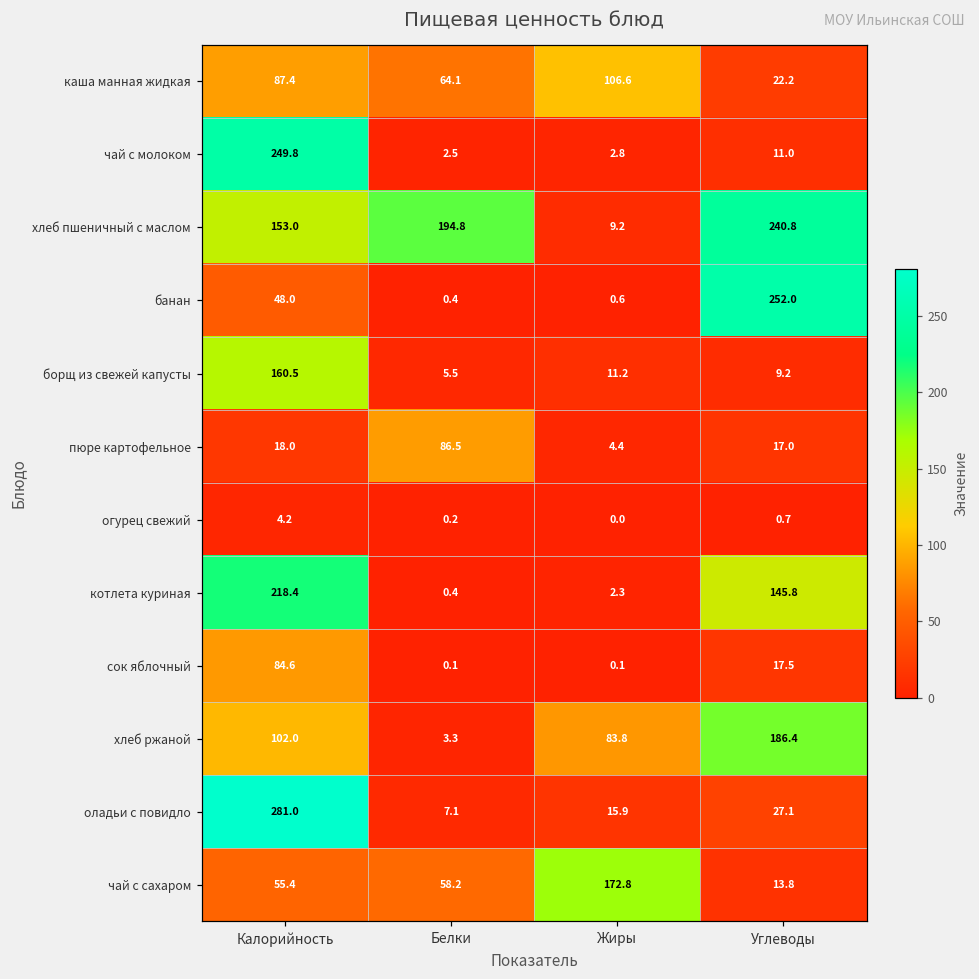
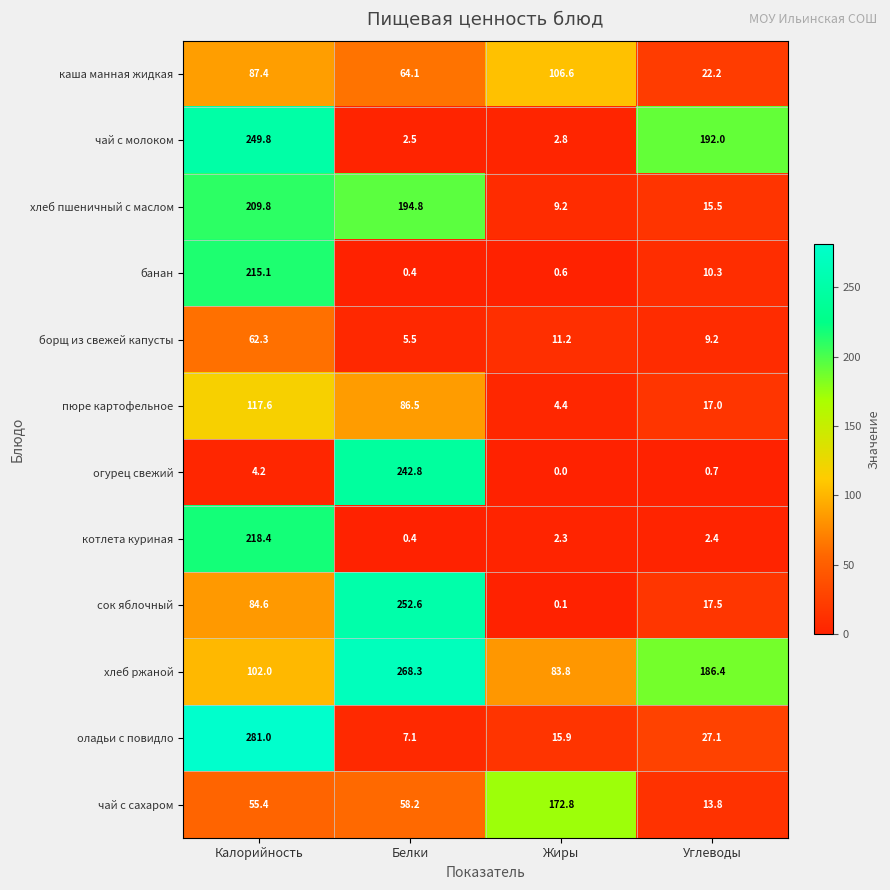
  {
    "каша манная жидкая": {
      "Калорийность": 87.4,
      "Белки": 64.1,
      "Жиры": 106.6,
      "Углеводы": 22.2
    },
    "чай с молоком": {
      "Калорийность": 249.8,
      "Белки": 2.5,
      "Жиры": 2.8,
-     "Углеводы": 11.0
+     "Углеводы": 192.0
    },
    "хлеб пшеничный с маслом": {
-     "Калорийность": 153.0,
+     "Калорийность": 209.8,
      "Белки": 194.8,
      "Жиры": 9.2,
-     "Углеводы": 240.8
+     "Углеводы": 15.5
    },
    "банан": {
-     "Калорийность": 48.0,
+     "Калорийность": 215.1,
      "Белки": 0.4,
      "Жиры": 0.6,
-     "Углеводы": 252.0
+     "Углеводы": 10.3
    },
    "борщ из свежей капусты": {
-     "Калорийность": 160.5,
+     "Калорийность": 62.3,
      "Белки": 5.5,
      "Жиры": 11.2,
      "Углеводы": 9.2
    },
    "пюре картофельное": {
-     "Калорийность": 18.0,
+     "Калорийность": 117.6,
      "Белки": 86.5,
      "Жиры": 4.4,
      "Углеводы": 17.0
    },
    "огурец свежий": {
      "Калорийность": 4.2,
-     "Белки": 0.2,
+     "Белки": 242.8,
      "Жиры": 0.0,
      "Углеводы": 0.7
    },
    "котлета куриная": {
      "Калорийность": 218.4,
      "Белки": 0.4,
      "Жиры": 2.3,
-     "Углеводы": 145.8
+     "Углеводы": 2.4
    },
    "сок яблочный": {
      "Калорийность": 84.6,
-     "Белки": 0.1,
+     "Белки": 252.6,
      "Жиры": 0.1,
      "Углеводы": 17.5
    },
    "хлеб ржаной": {
      "Калорийность": 102.0,
-     "Белки": 3.3,
+     "Белки": 268.3,
      "Жиры": 83.8,
      "Углеводы": 186.4
    },
    "оладьи с повидло": {
      "Калорийность": 281.0,
      "Белки": 7.1,
      "Жиры": 15.9,
      "Углеводы": 27.1
    },
    "чай с сахаром": {
      "Калорийность": 55.4,
      "Белки": 58.2,
      "Жиры": 172.8,
      "Углеводы": 13.8
    }
  }
